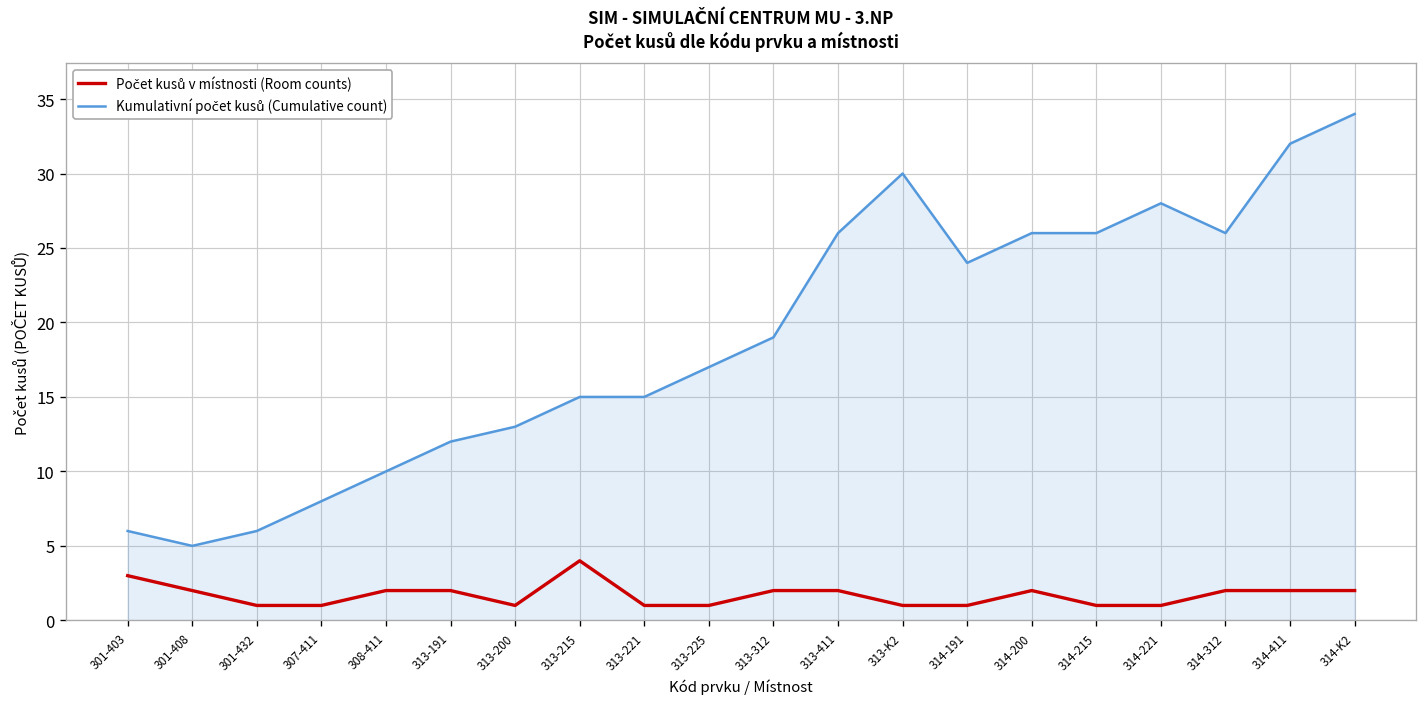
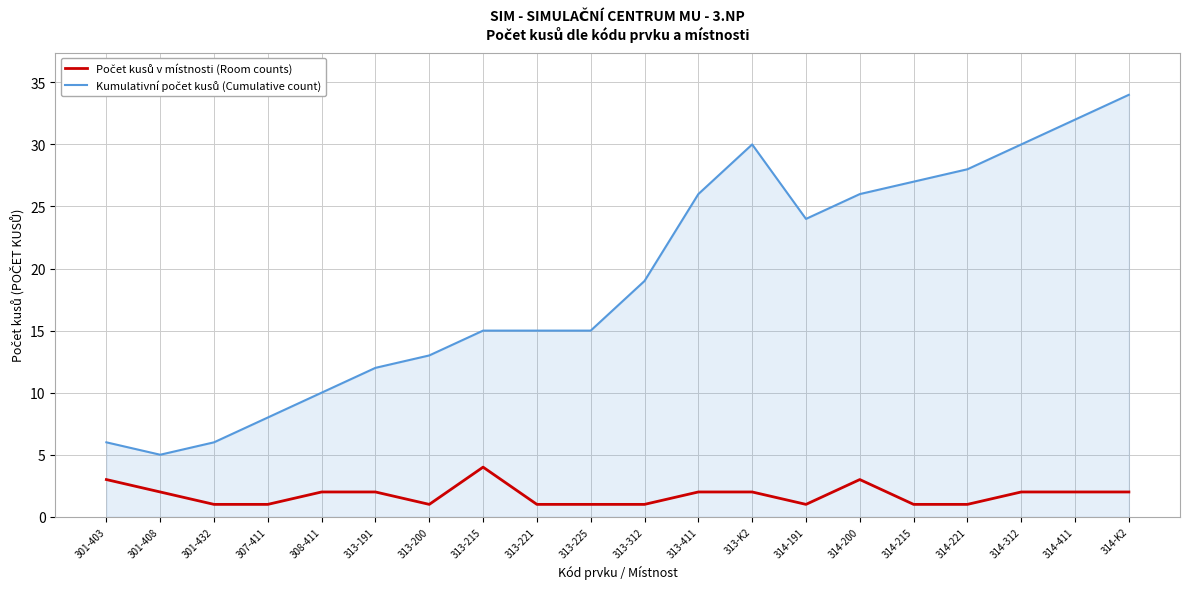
  {
    "Počet kusů v místnosti (Room counts)": {
      "301-403": 3,
      "301-408": 2,
      "301-432": 1,
      "307-411": 1,
      "308-411": 2,
      "313-191": 2,
      "313-200": 1,
      "313-215": 4,
      "313-221": 1,
      "313-225": 1,
-     "313-312": 2,
+     "313-312": 1,
      "313-411": 2,
-     "313-K2": 1,
+     "313-K2": 2,
      "314-191": 1,
-     "314-200": 2,
+     "314-200": 3,
      "314-215": 1,
      "314-221": 1,
      "314-312": 2,
      "314-411": 2,
      "314-K2": 2
    },
    "Kumulativní počet kusů (Cumulative count)": {
      "301-403": 6,
      "301-408": 5,
      "301-432": 6,
      "307-411": 8,
      "308-411": 10,
      "313-191": 12,
      "313-200": 13,
      "313-215": 15,
      "313-221": 15,
-     "313-225": 17,
+     "313-225": 15,
      "313-312": 19,
      "313-411": 26,
      "313-K2": 30,
      "314-191": 24,
      "314-200": 26,
-     "314-215": 26,
+     "314-215": 27,
      "314-221": 28,
-     "314-312": 26,
+     "314-312": 30,
      "314-411": 32,
      "314-K2": 34
    }
  }
